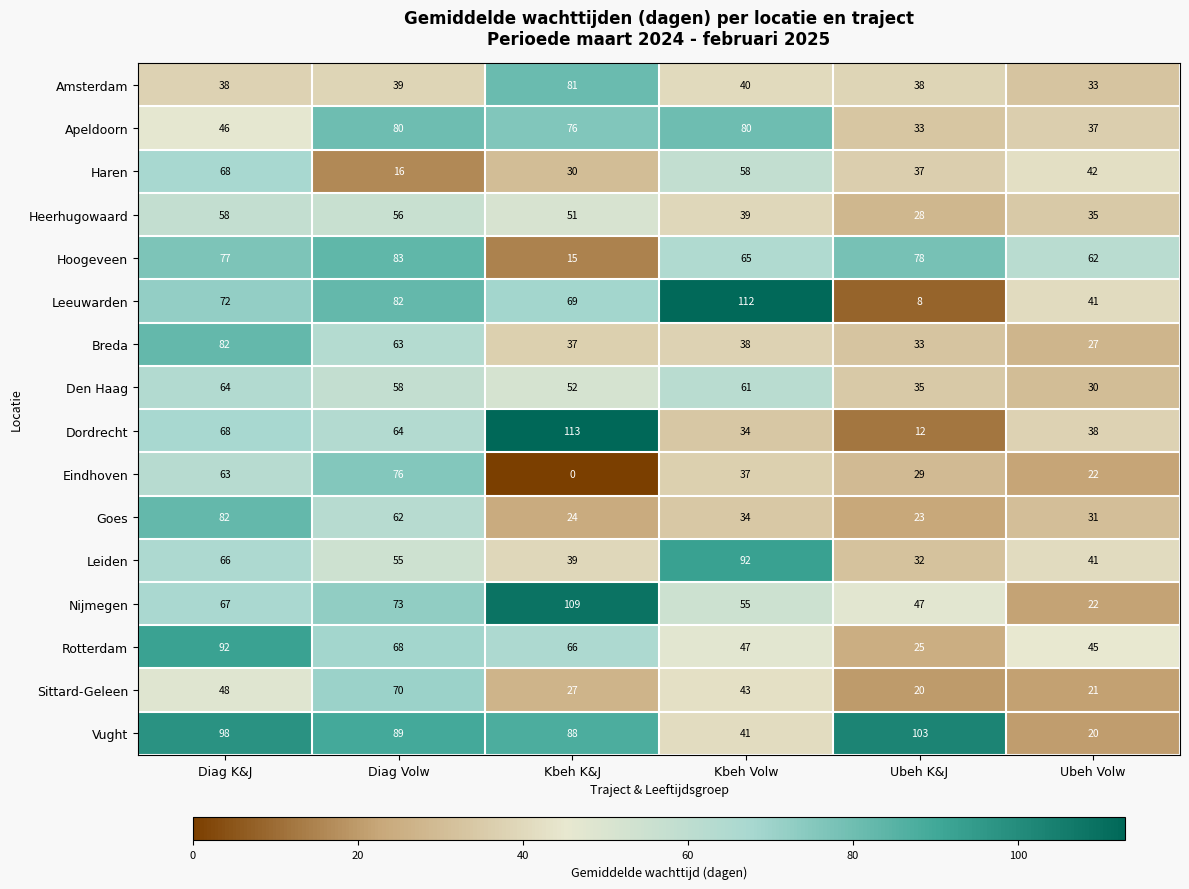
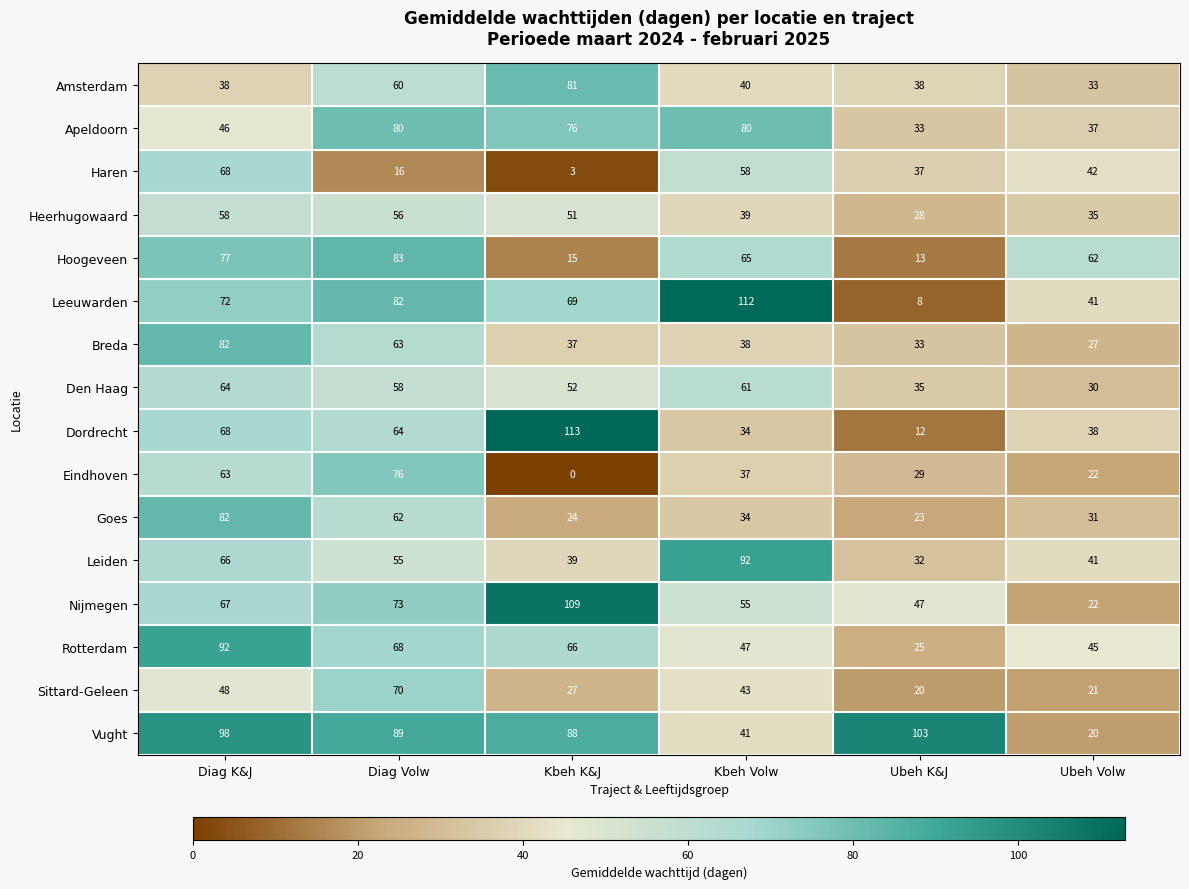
  {
    "Amsterdam": {
      "Diag K&J": 38,
-     "Diag Volw": 39,
+     "Diag Volw": 60,
      "Kbeh K&J": 81,
      "Kbeh Volw": 40,
      "Ubeh K&J": 38,
      "Ubeh Volw": 33
    },
    "Apeldoorn": {
      "Diag K&J": 46,
      "Diag Volw": 80,
      "Kbeh K&J": 76,
      "Kbeh Volw": 80,
      "Ubeh K&J": 33,
      "Ubeh Volw": 37
    },
    "Haren": {
      "Diag K&J": 68,
      "Diag Volw": 16,
-     "Kbeh K&J": 30,
+     "Kbeh K&J": 3,
      "Kbeh Volw": 58,
      "Ubeh K&J": 37,
      "Ubeh Volw": 42
    },
    "Heerhugowaard": {
      "Diag K&J": 58,
      "Diag Volw": 56,
      "Kbeh K&J": 51,
      "Kbeh Volw": 39,
      "Ubeh K&J": 28,
      "Ubeh Volw": 35
    },
    "Hoogeveen": {
      "Diag K&J": 77,
      "Diag Volw": 83,
      "Kbeh K&J": 15,
      "Kbeh Volw": 65,
-     "Ubeh K&J": 78,
+     "Ubeh K&J": 13,
      "Ubeh Volw": 62
    },
    "Leeuwarden": {
      "Diag K&J": 72,
      "Diag Volw": 82,
      "Kbeh K&J": 69,
      "Kbeh Volw": 112,
      "Ubeh K&J": 8,
      "Ubeh Volw": 41
    },
    "Breda": {
      "Diag K&J": 82,
      "Diag Volw": 63,
      "Kbeh K&J": 37,
      "Kbeh Volw": 38,
      "Ubeh K&J": 33,
      "Ubeh Volw": 27
    },
    "Den Haag": {
      "Diag K&J": 64,
      "Diag Volw": 58,
      "Kbeh K&J": 52,
      "Kbeh Volw": 61,
      "Ubeh K&J": 35,
      "Ubeh Volw": 30
    },
    "Dordrecht": {
      "Diag K&J": 68,
      "Diag Volw": 64,
      "Kbeh K&J": 113,
      "Kbeh Volw": 34,
      "Ubeh K&J": 12,
      "Ubeh Volw": 38
    },
    "Eindhoven": {
      "Diag K&J": 63,
      "Diag Volw": 76,
      "Kbeh K&J": 0,
      "Kbeh Volw": 37,
      "Ubeh K&J": 29,
      "Ubeh Volw": 22
    },
    "Goes": {
      "Diag K&J": 82,
      "Diag Volw": 62,
      "Kbeh K&J": 24,
      "Kbeh Volw": 34,
      "Ubeh K&J": 23,
      "Ubeh Volw": 31
    },
    "Leiden": {
      "Diag K&J": 66,
      "Diag Volw": 55,
      "Kbeh K&J": 39,
      "Kbeh Volw": 92,
      "Ubeh K&J": 32,
      "Ubeh Volw": 41
    },
    "Nijmegen": {
      "Diag K&J": 67,
      "Diag Volw": 73,
      "Kbeh K&J": 109,
      "Kbeh Volw": 55,
      "Ubeh K&J": 47,
      "Ubeh Volw": 22
    },
    "Rotterdam": {
      "Diag K&J": 92,
      "Diag Volw": 68,
      "Kbeh K&J": 66,
      "Kbeh Volw": 47,
      "Ubeh K&J": 25,
      "Ubeh Volw": 45
    },
    "Sittard-Geleen": {
      "Diag K&J": 48,
      "Diag Volw": 70,
      "Kbeh K&J": 27,
      "Kbeh Volw": 43,
      "Ubeh K&J": 20,
      "Ubeh Volw": 21
    },
    "Vught": {
      "Diag K&J": 98,
      "Diag Volw": 89,
      "Kbeh K&J": 88,
      "Kbeh Volw": 41,
      "Ubeh K&J": 103,
      "Ubeh Volw": 20
    }
  }
